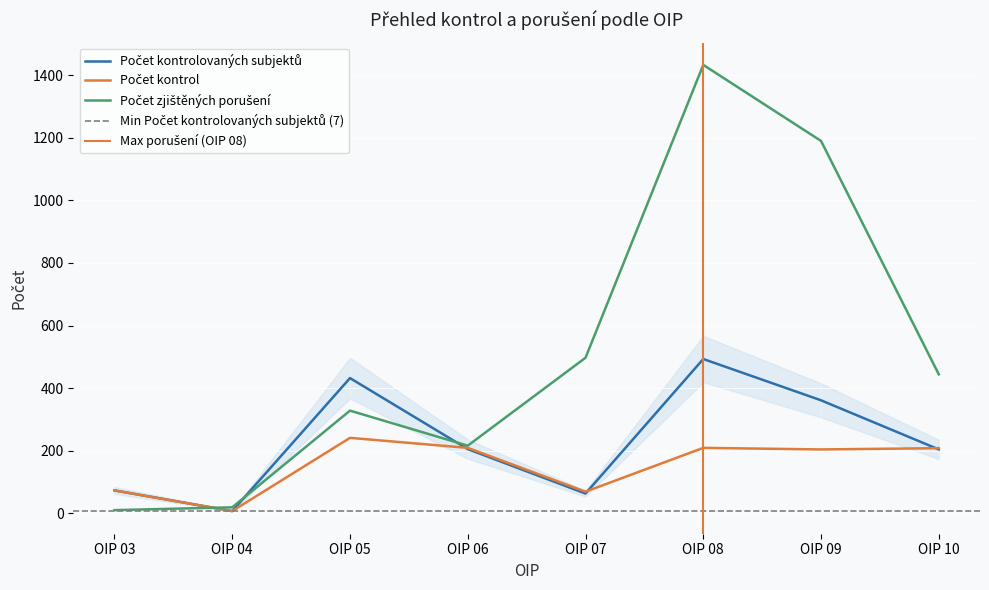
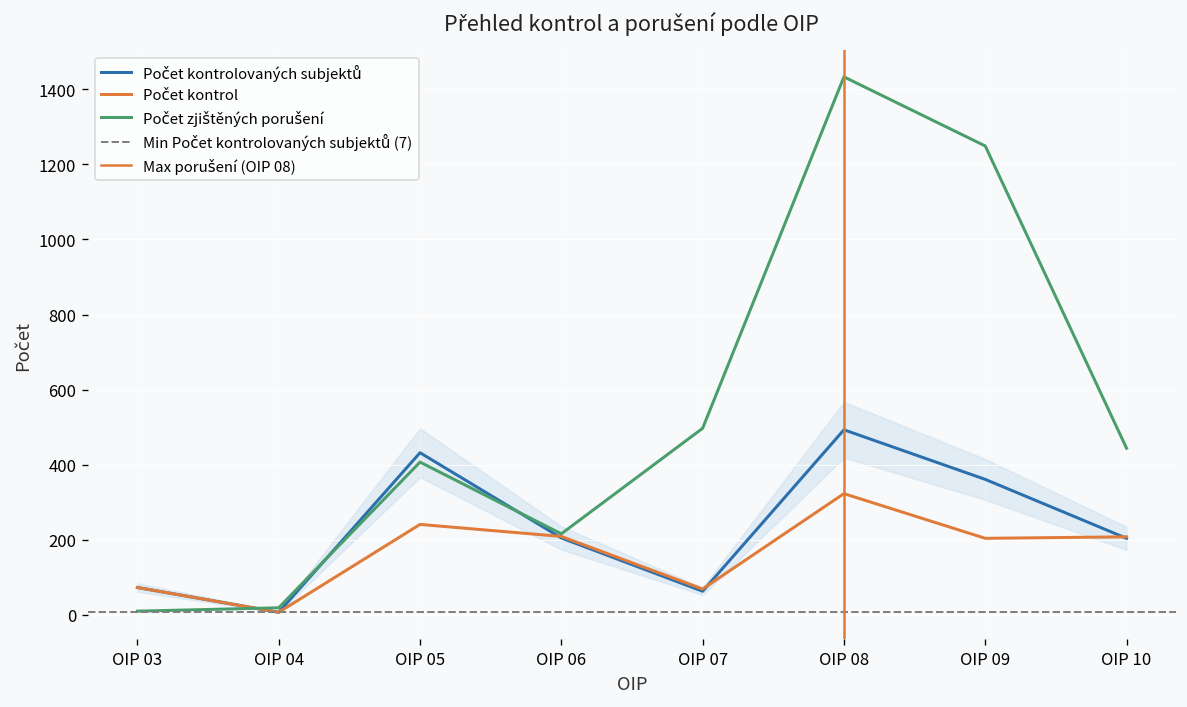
  {
    "Počet kontrolovaných subjektů": {
      "OIP 05": 430,
      "OIP 08": 490,
      "OIP 09": 360
    },
    "Počet kontrol": {
      "OIP 05": 240,
-     "OIP 08": 210,
+     "OIP 08": 320,
      "OIP 09": 200
    },
    "Počet zjištěných porušení": {
      "OIP 03": 10,
      "OIP 04": 20,
-     "OIP 05": 330,
+     "OIP 05": 410,
      "OIP 07": 500,
      "OIP 08": 1430,
-     "OIP 09": 1190,
+     "OIP 09": 1250,
      "OIP 10": 440
    }
  }
